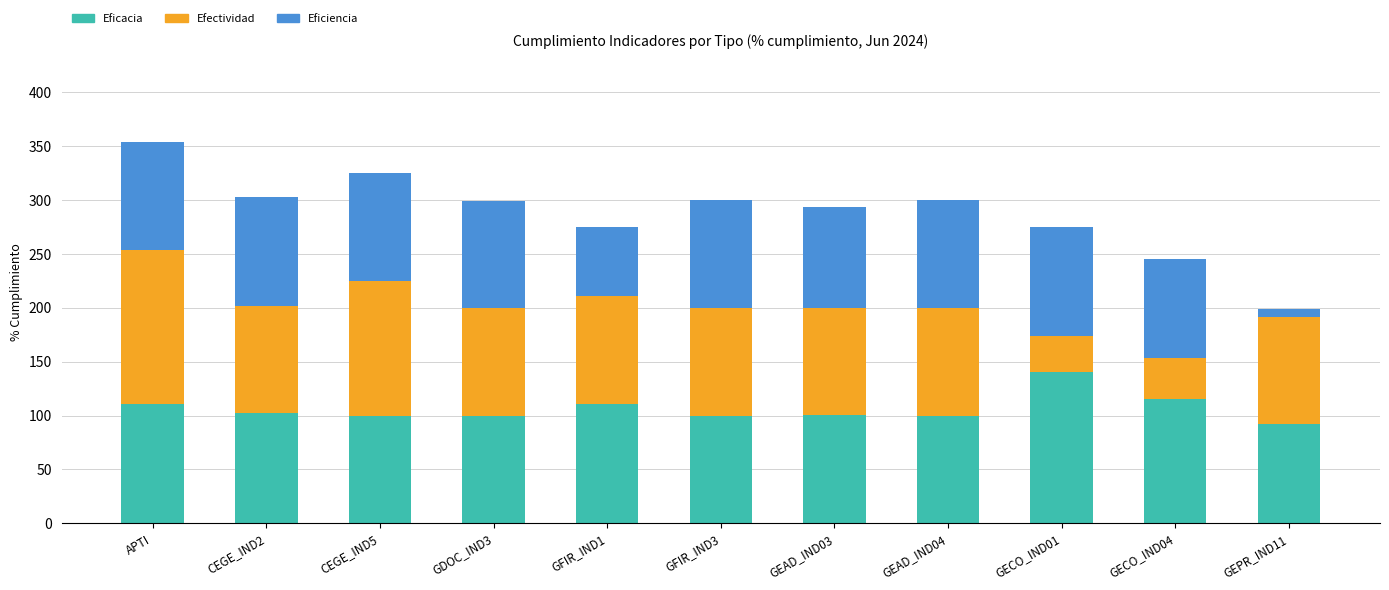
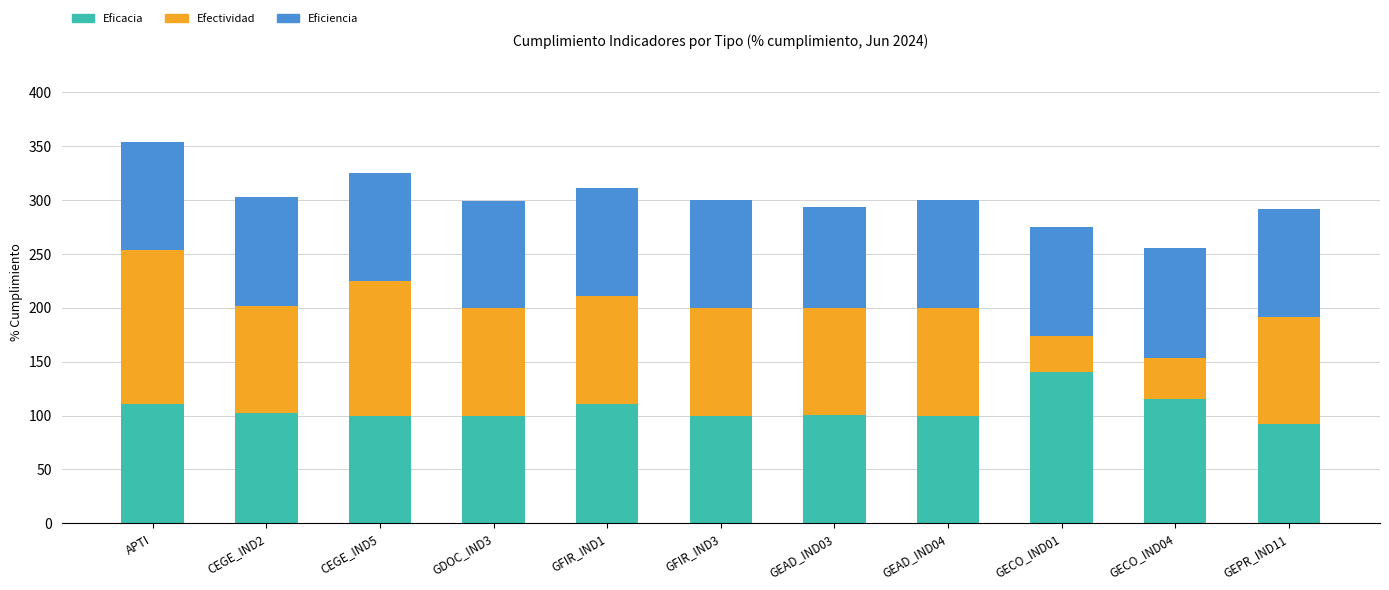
  {
    "Eficacia": {
      "APTI": 111,
      "CEGE_IND2": 102,
      "CEGE_IND5": 100,
      "GDOC_IND3": 100,
      "GFIR_IND1": 111,
      "GFIR_IND3": 100,
      "GEAD_IND03": 100,
      "GEAD_IND04": 100,
      "GECO_IND01": 140,
      "GECO_IND04": 116,
      "GEPR_IND11": 92
    },
    "Efectividad": {
      "APTI": 143,
      "CEGE_IND2": 100,
      "CEGE_IND5": 125,
      "GDOC_IND3": 100,
      "GFIR_IND1": 100,
      "GFIR_IND3": 100,
      "GEAD_IND03": 99,
      "GEAD_IND04": 100,
      "GECO_IND01": 34,
      "GECO_IND04": 38,
      "GEPR_IND11": 100
    },
    "Eficiencia": {
      "APTI": 100,
      "CEGE_IND2": 101,
      "CEGE_IND5": 100,
      "GDOC_IND3": 100,
-     "GFIR_IND1": 64,
+     "GFIR_IND1": 100,
      "GFIR_IND3": 100,
      "GEAD_IND03": 94,
      "GEAD_IND04": 100,
      "GECO_IND01": 101,
-     "GECO_IND04": 91,
-     "GEPR_IND11": 7
+     "GECO_IND04": 102,
+     "GEPR_IND11": 100
    }
  }
